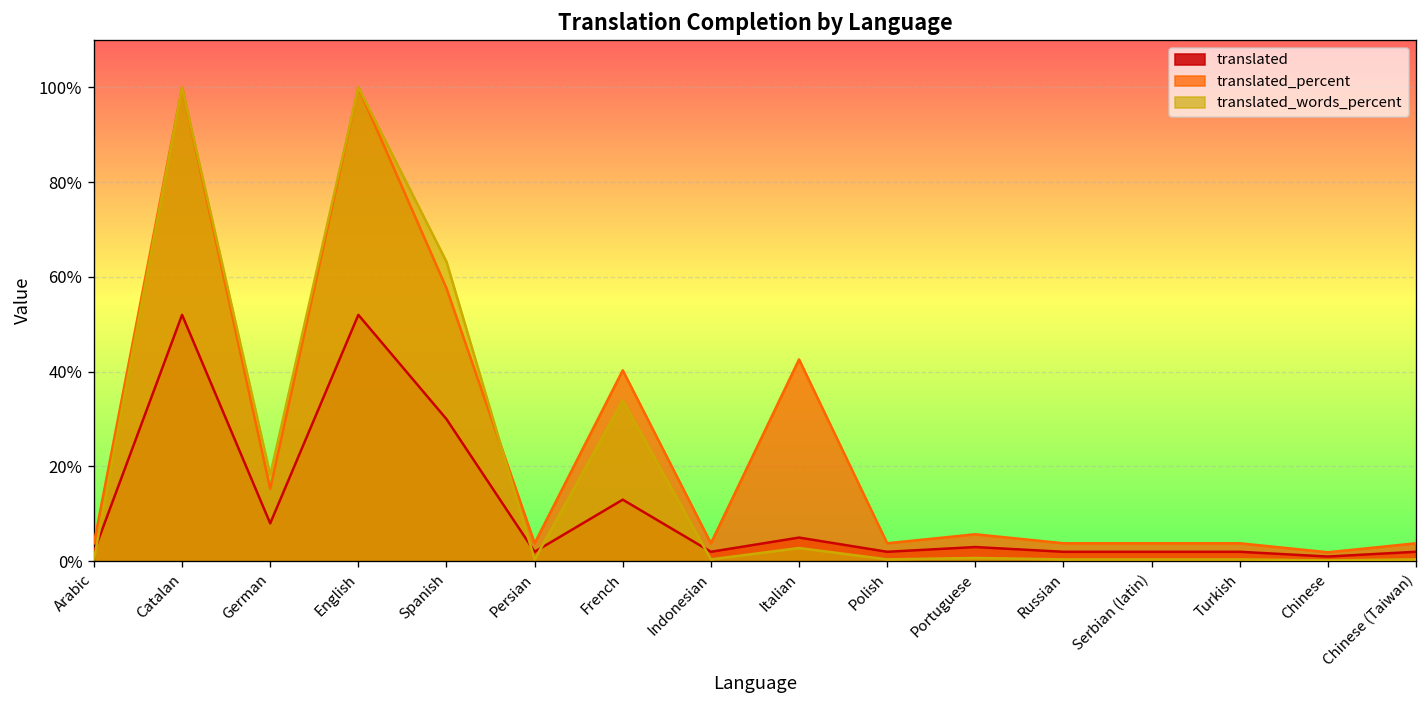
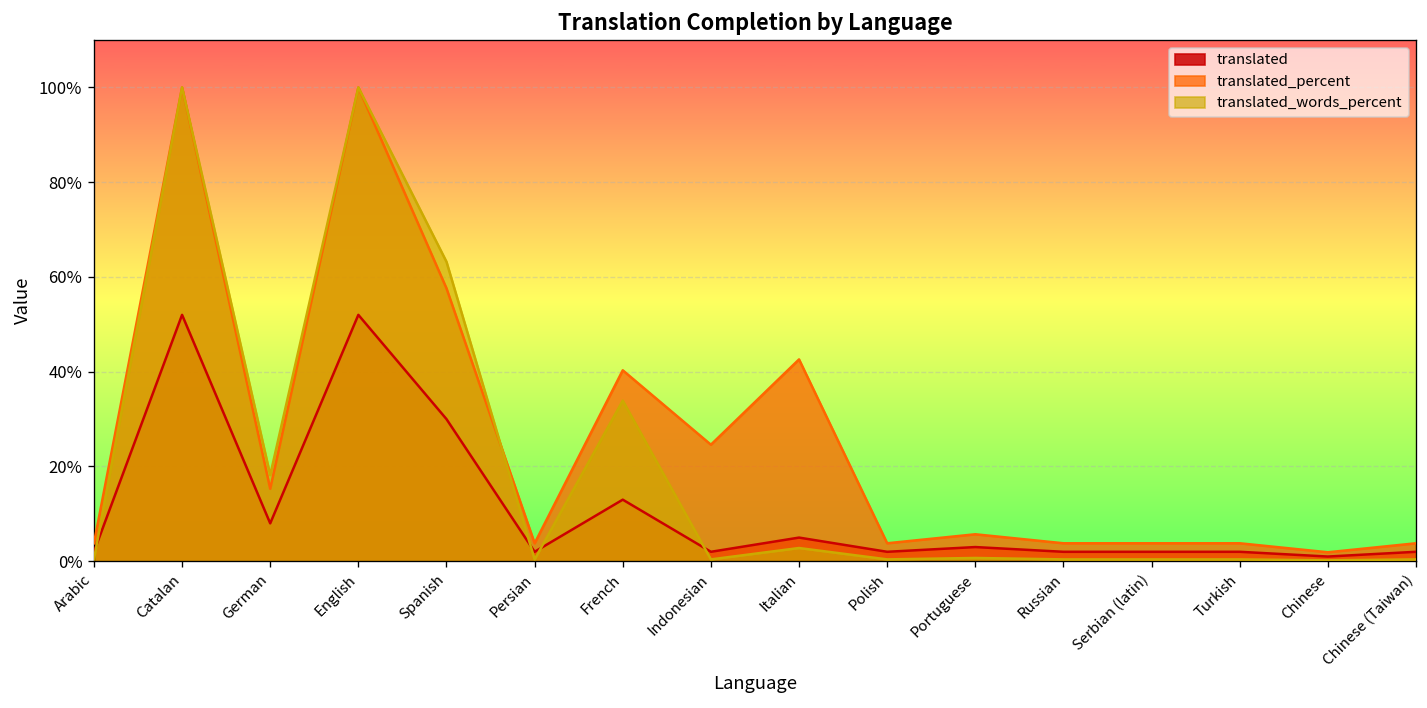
  {
    "translated": {
      "Arabic": "2%",
      "Catalan": "52%",
      "German": "8%",
      "English": "52%",
      "Spanish": "30%",
      "Persian": "2%",
      "French": "13%",
      "Indonesian": "2%",
      "Italian": "5%",
      "Polish": "2%",
      "Portuguese": "3%",
      "Russian": "2%",
      "Serbian (latin)": "2%",
      "Turkish": "2%",
      "Chinese": "1%",
      "Chinese (Taiwan)": "2%"
    },
    "translated_percent": {
      "Arabic": "4%",
      "German": "15%",
      "Spanish": "58%",
      "Persian": "4%",
      "French": "40%",
-     "Indonesian": "4%",
+     "Indonesian": "25%",
      "Italian": "43%",
      "Polish": "4%",
      "Portuguese": "6%",
      "Russian": "4%",
      "Serbian (latin)": "4%",
      "Turkish": "4%",
      "Chinese": "2%",
      "Chinese (Taiwan)": "4%"
    },
    "translated_words_percent": {
      "Arabic": "0%",
      "German": "18%",
      "Spanish": "63%",
      "Persian": "0%",
      "French": "34%",
      "Indonesian": "0%",
      "Italian": "3%",
      "Polish": "0%",
      "Portuguese": "1%",
      "Russian": "0%",
      "Serbian (latin)": "0%",
      "Turkish": "0%",
      "Chinese": "0%",
      "Chinese (Taiwan)": "0%"
    }
  }
